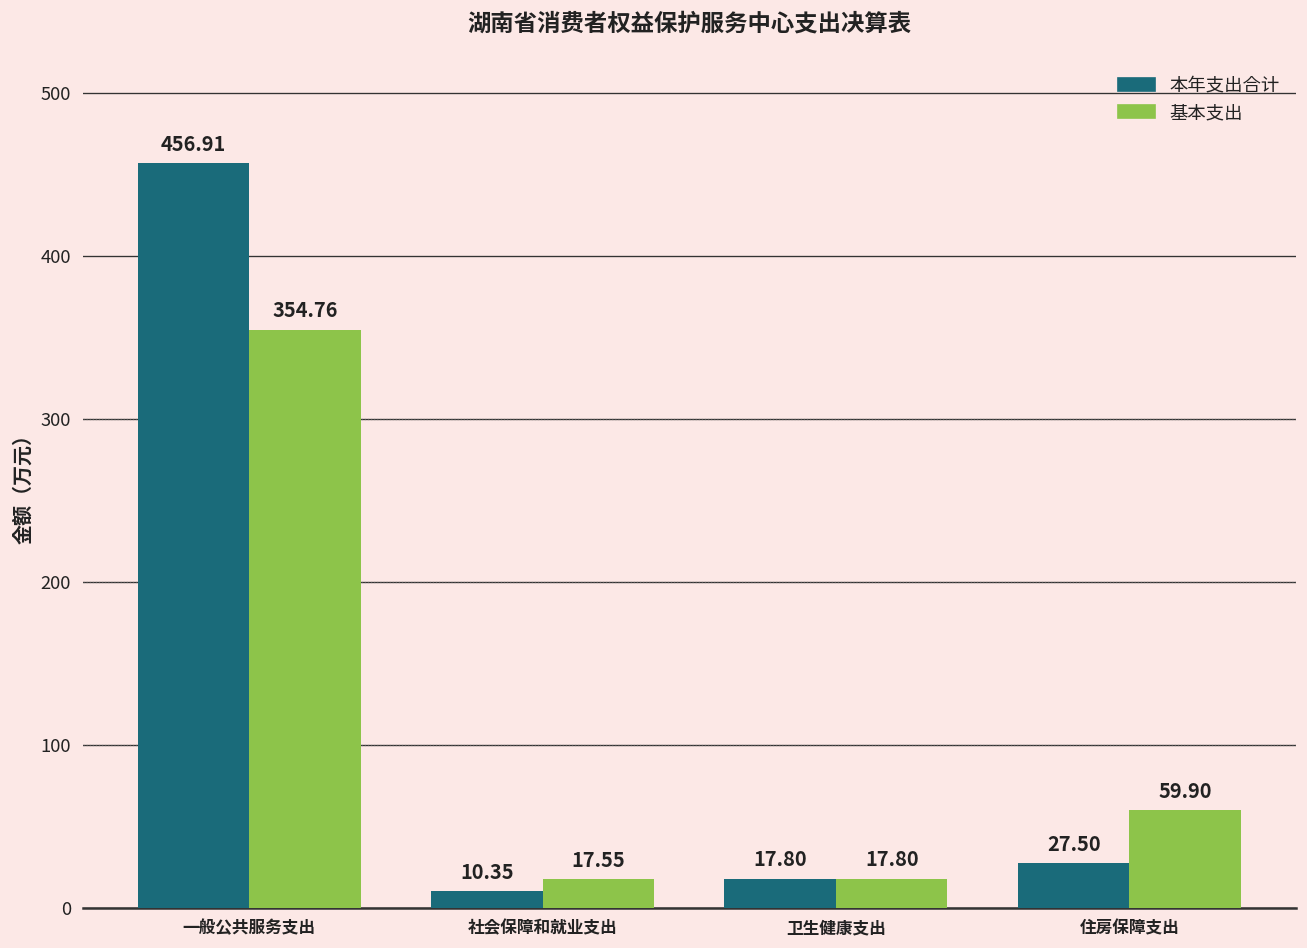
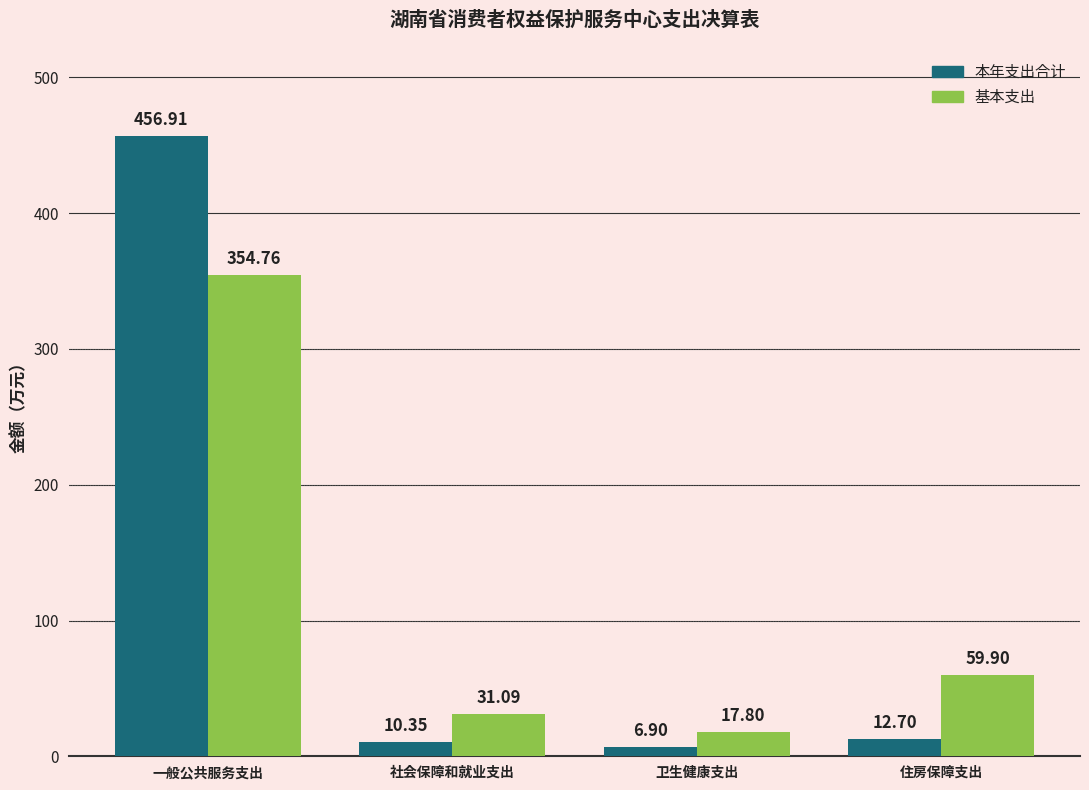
  {
    "本年支出合计": {
      "一般公共服务支出": 456.91,
      "社会保障和就业支出": 10.35,
-     "卫生健康支出": 17.80,
-     "住房保障支出": 27.50
+     "卫生健康支出": 6.90,
+     "住房保障支出": 12.70
    },
    "基本支出": {
      "一般公共服务支出": 354.76,
-     "社会保障和就业支出": 17.55,
+     "社会保障和就业支出": 31.09,
      "卫生健康支出": 17.80,
      "住房保障支出": 59.90
    }
  }
